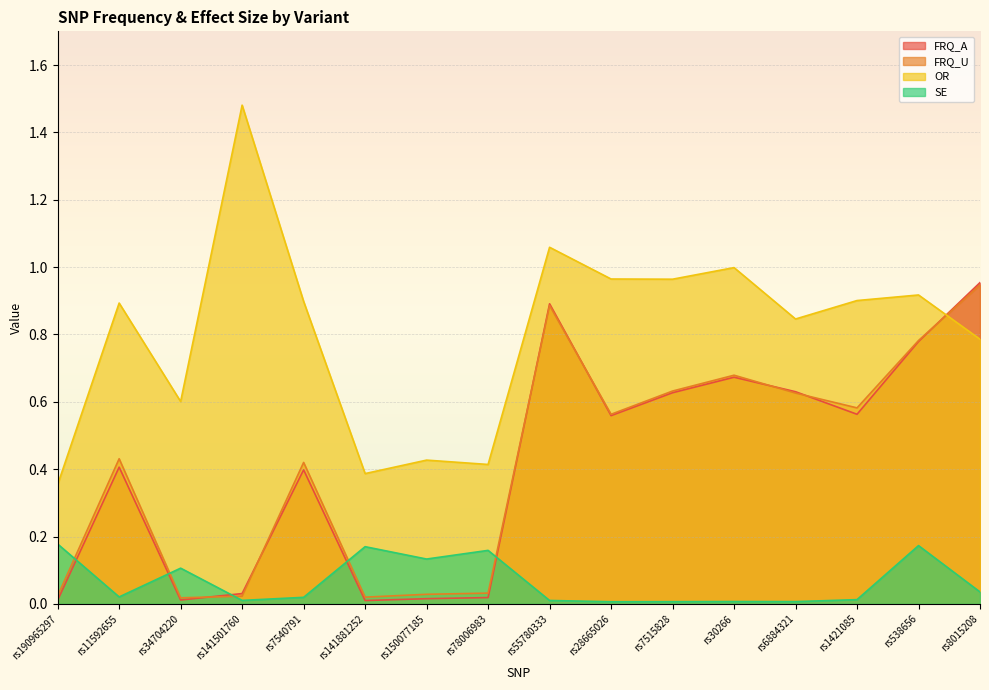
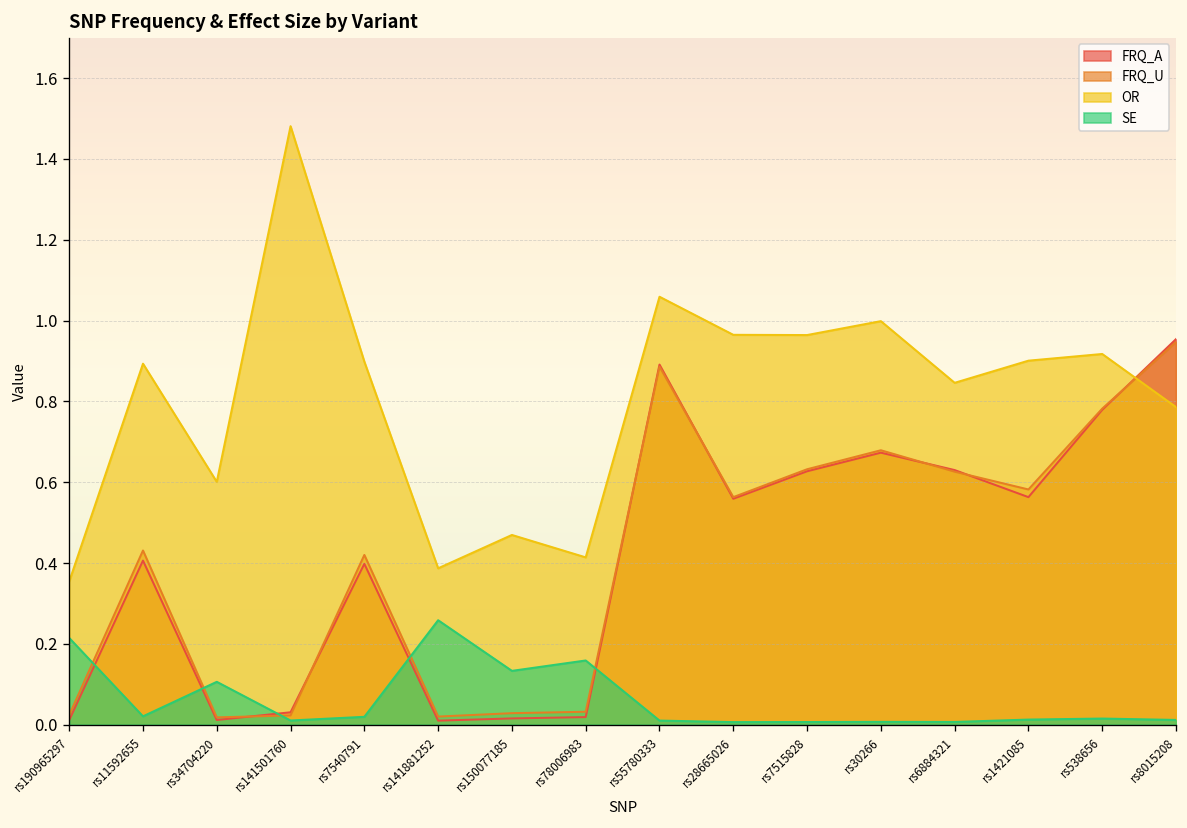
  {
    "OR": {
      "rs190965297": 0.35,
      "rs11592655": 0.89,
      "rs34704220": 0.60,
      "rs141501760": 1.48,
      "rs7540791": 0.90,
      "rs141881252": 0.39,
-     "rs150077185": 0.43,
+     "rs150077185": 0.47,
      "rs78006983": 0.41,
      "rs55780333": 1.06,
      "rs28665026": 0.96,
      "rs7515828": 0.96,
      "rs30266": 1.00,
      "rs6884321": 0.85,
      "rs1421085": 0.90,
      "rs538656": 0.92,
      "rs8015208": 0.79
    },
    "SE": {
-     "rs190965297": 0.18,
+     "rs190965297": 0.21,
      "rs11592655": 0.02,
      "rs34704220": 0.11,
      "rs141501760": 0.01,
      "rs7540791": 0.02,
-     "rs141881252": 0.17,
+     "rs141881252": 0.26,
      "rs150077185": 0.13,
      "rs78006983": 0.16,
      "rs55780333": 0.01,
      "rs28665026": 0.01,
      "rs7515828": 0.01,
      "rs30266": 0.01,
      "rs6884321": 0.01,
      "rs1421085": 0.01,
-     "rs538656": 0.17,
-     "rs8015208": 0.04
+     "rs538656": 0.02,
+     "rs8015208": 0.01
    }
  }
